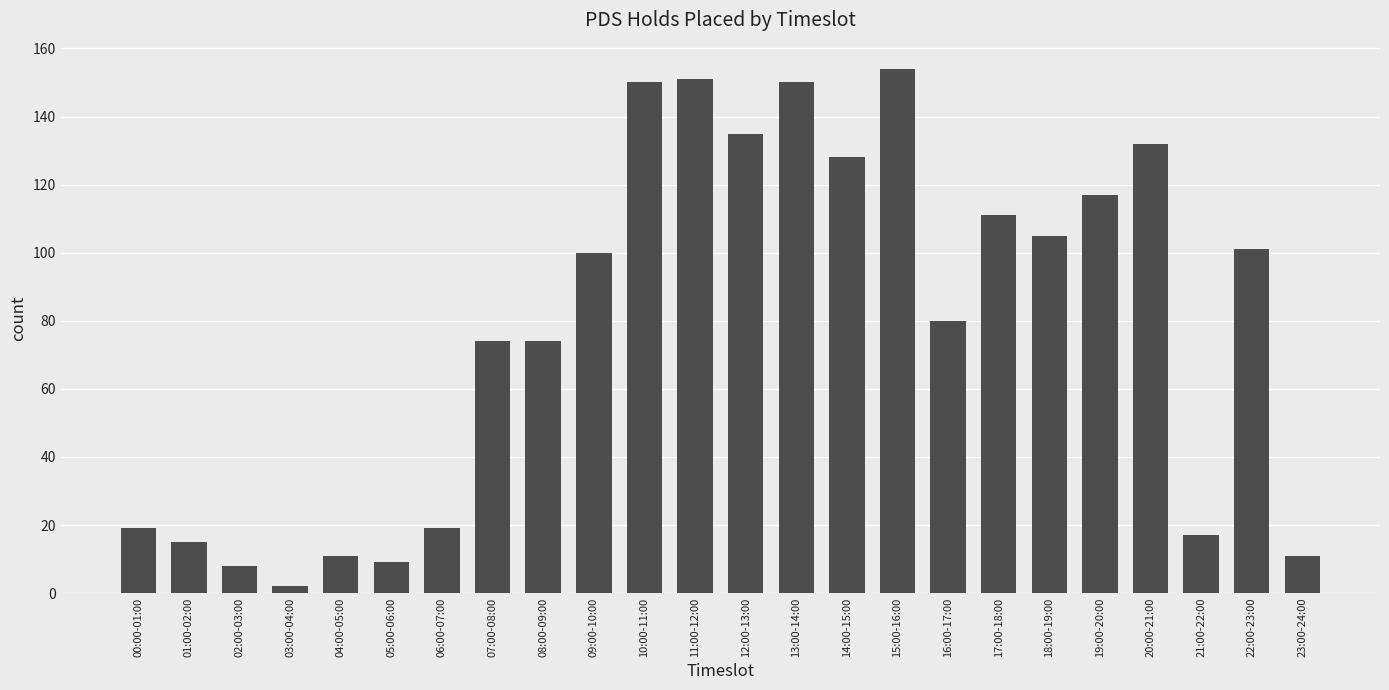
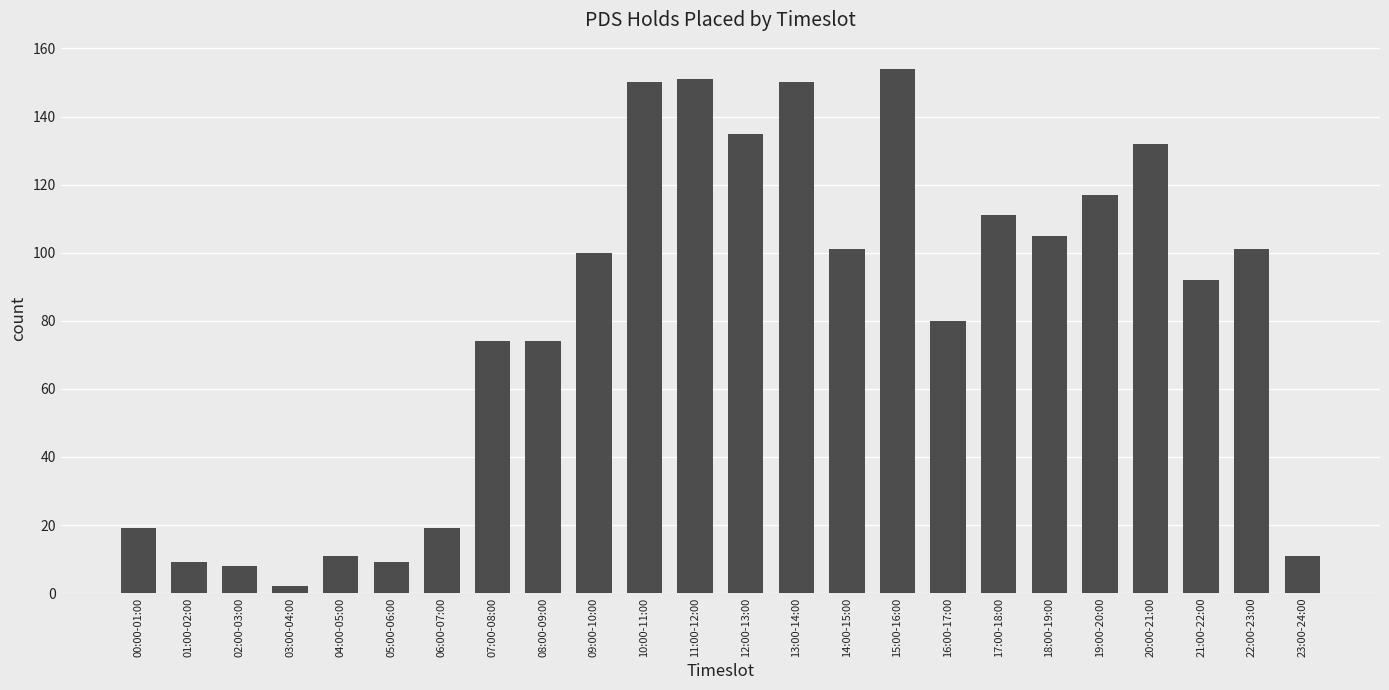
  {
    "00:00-01:00": 19,
-   "01:00-02:00": 15,
+   "01:00-02:00": 9,
    "02:00-03:00": 8,
    "03:00-04:00": 2,
    "04:00-05:00": 11,
    "05:00-06:00": 9,
    "06:00-07:00": 19,
    "07:00-08:00": 74,
    "08:00-09:00": 74,
    "09:00-10:00": 100,
    "10:00-11:00": 150,
    "11:00-12:00": 151,
    "12:00-13:00": 135,
    "13:00-14:00": 150,
-   "14:00-15:00": 128,
+   "14:00-15:00": 101,
    "15:00-16:00": 154,
    "16:00-17:00": 80,
    "17:00-18:00": 111,
    "18:00-19:00": 105,
    "19:00-20:00": 117,
    "20:00-21:00": 132,
-   "21:00-22:00": 17,
+   "21:00-22:00": 92,
    "22:00-23:00": 101,
    "23:00-24:00": 11
  }
